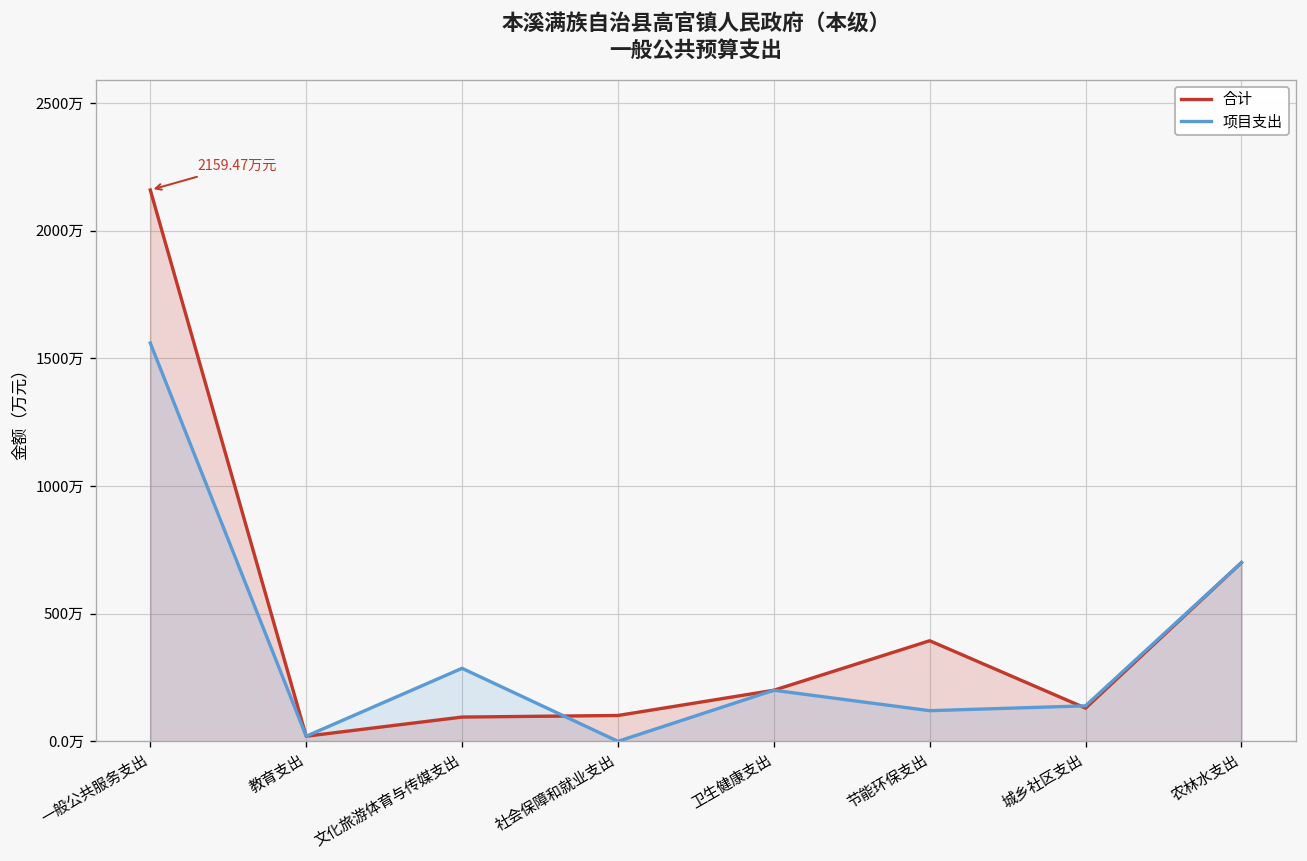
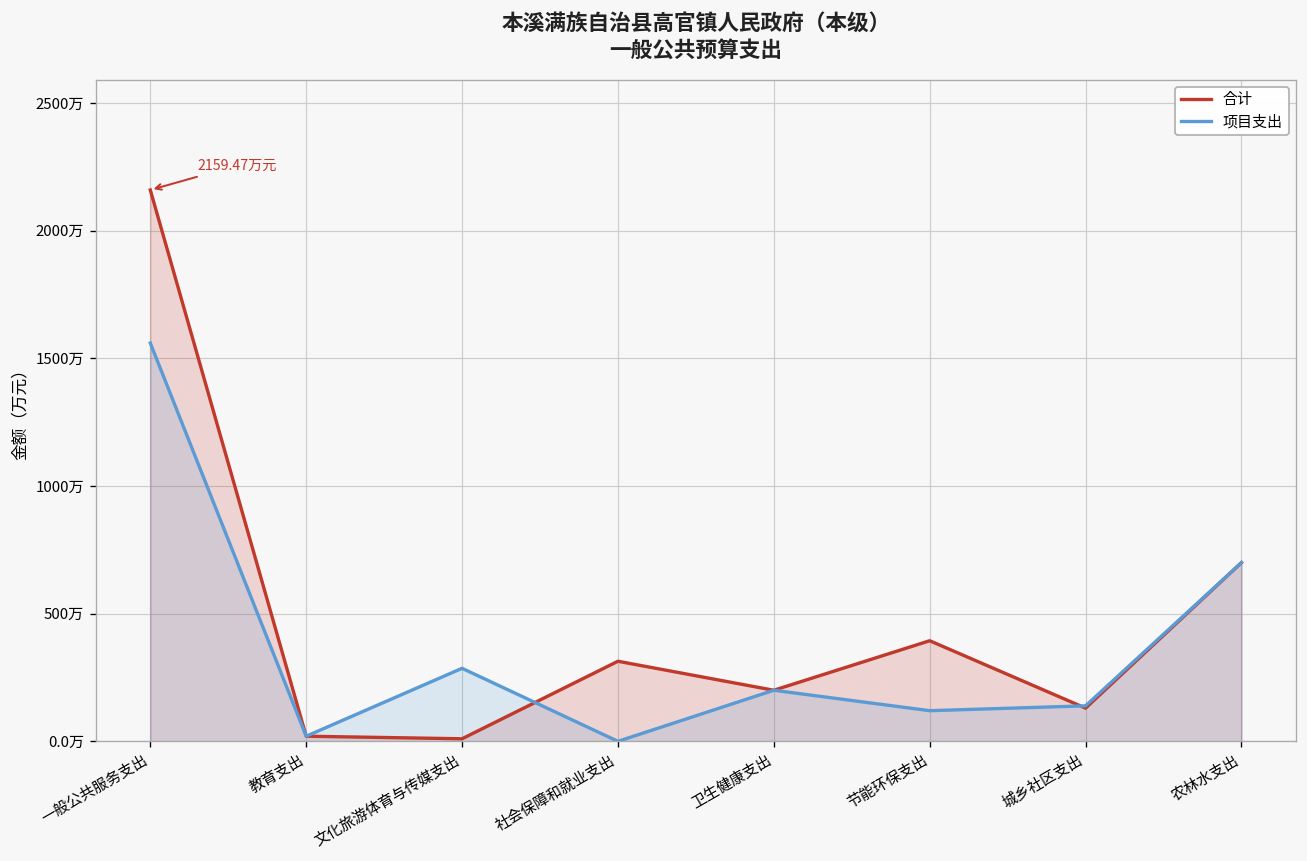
  {
    "合计": {
-     "文化旅游体育与传媒支出": "100万",
-     "社会保障和就业支出": "100万",
+     "文化旅游体育与传媒支出": "10万",
+     "社会保障和就业支出": "310万",
      "节能环保支出": "390万"
    },
    "项目支出": {
      "一般公共服务支出": "1560万",
      "文化旅游体育与传媒支出": "290万",
      "社会保障和就业支出": "0万",
      "节能环保支出": "120万"
    }
  }
